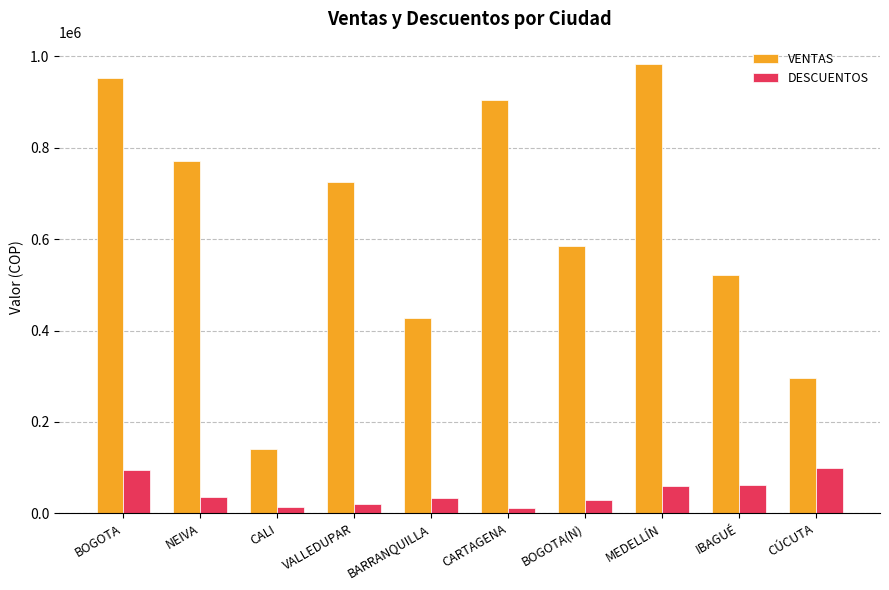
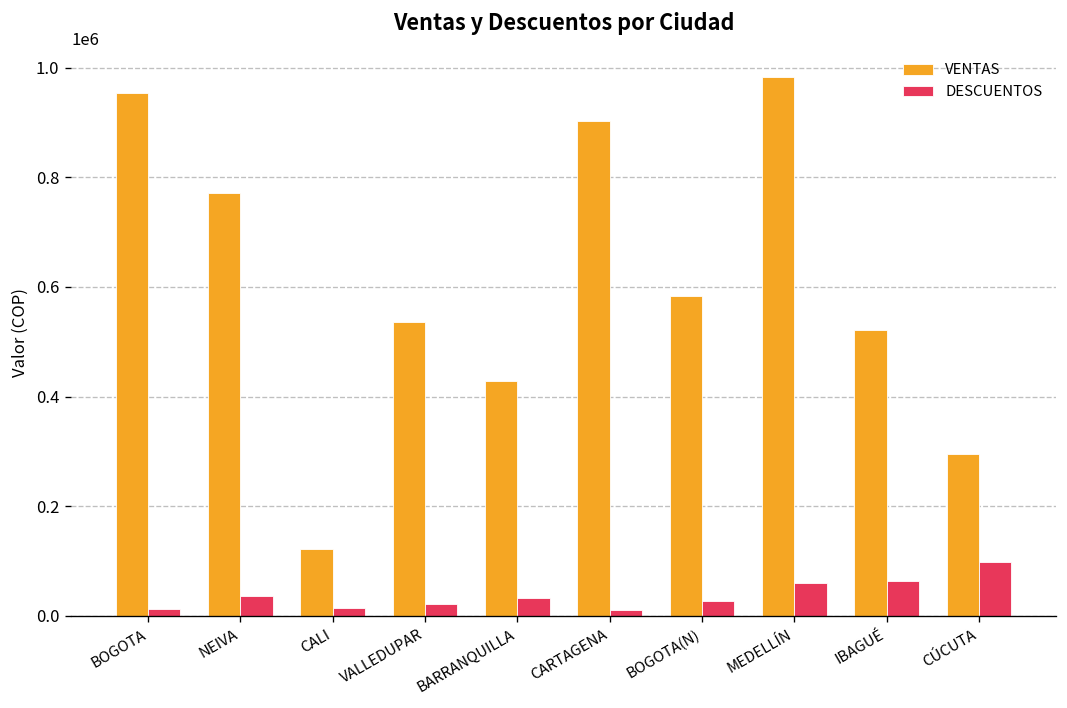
  {
    "VENTAS": {
      "BOGOTA": 950000,
      "NEIVA": 770000,
-     "CALI": 140000,
-     "VALLEDUPAR": 720000,
+     "CALI": 120000,
+     "VALLEDUPAR": 540000,
      "BARRANQUILLA": 430000,
      "CARTAGENA": 900000,
      "BOGOTA(N)": 580000,
      "MEDELLÍN": 980000,
      "IBAGUÉ": 520000,
      "CÚCUTA": 300000
    },
    "DESCUENTOS": {
-     "BOGOTA": 90000,
+     "BOGOTA": 10000,
      "NEIVA": 40000,
      "CALI": 10000,
      "VALLEDUPAR": 20000,
      "BARRANQUILLA": 30000,
      "CARTAGENA": 10000,
      "BOGOTA(N)": 30000,
      "MEDELLÍN": 60000,
      "IBAGUÉ": 60000,
      "CÚCUTA": 100000
    }
  }
